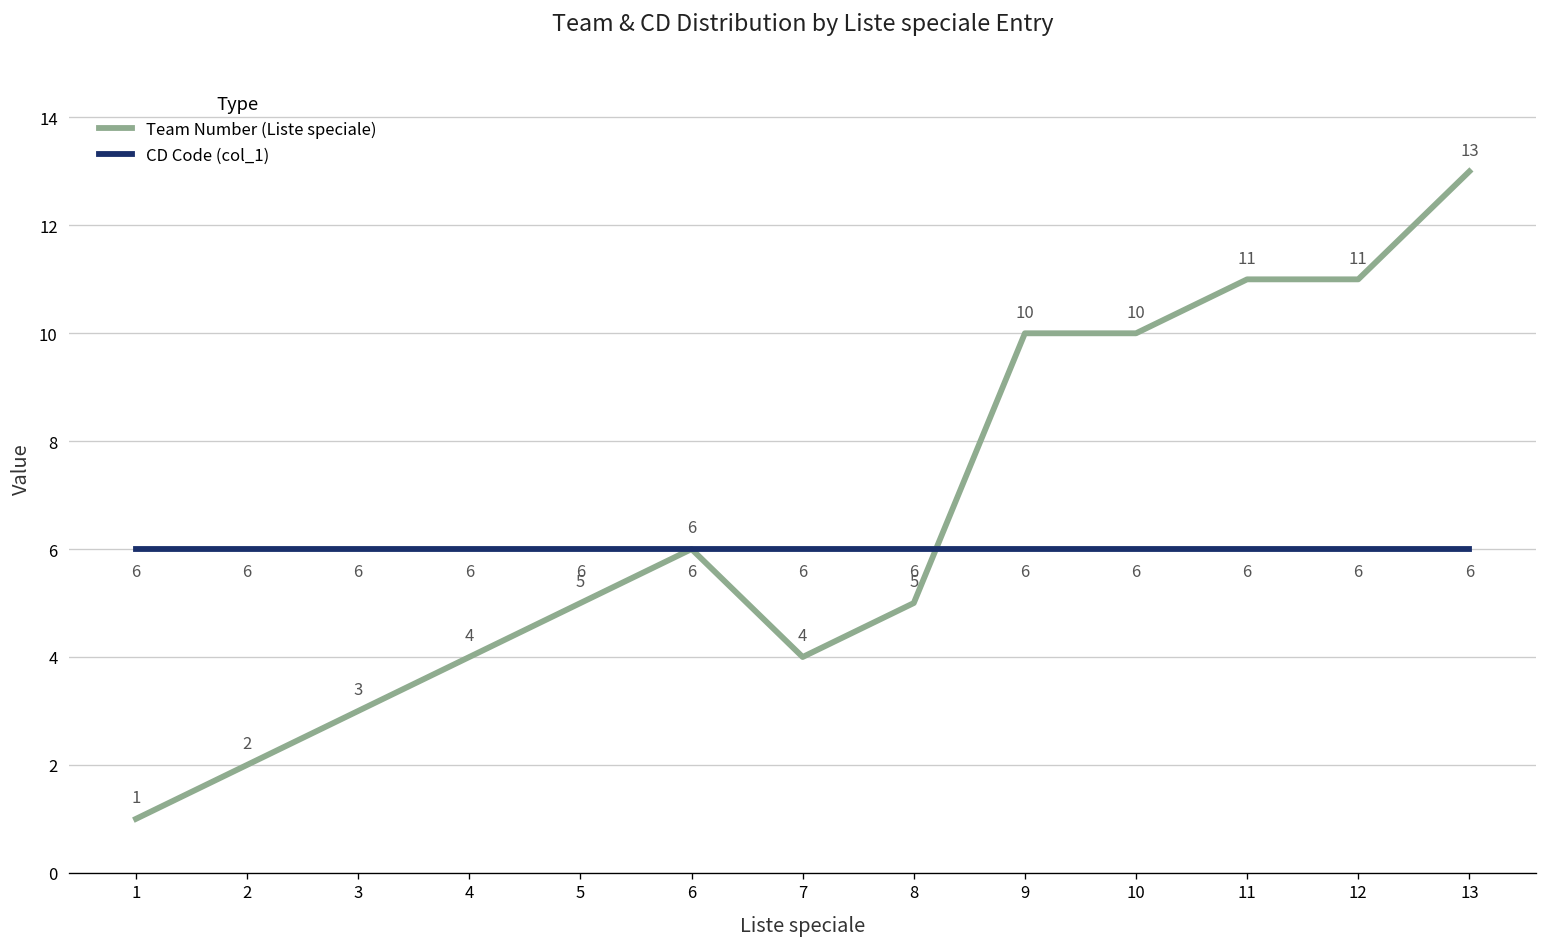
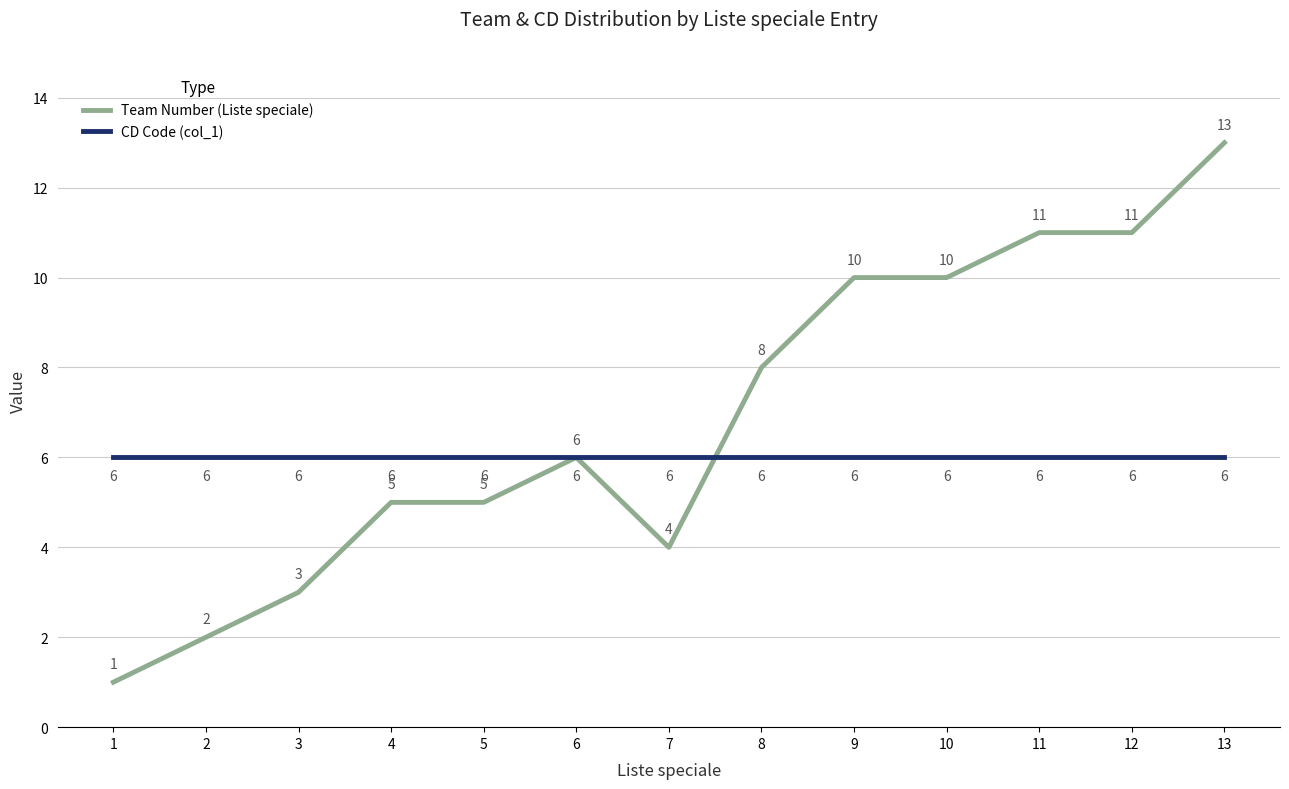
  {
    "Team Number (Liste speciale)": {
      "1": 1,
      "2": 2,
      "3": 3,
-     "4": 4,
+     "4": 5,
      "7": 4,
-     "8": 5,
+     "8": 8,
      "9": 10,
      "10": 10,
      "11": 11,
      "12": 11,
      "13": 13
    },
    "CD Code (col_1)": {
      "1": 6,
      "2": 6,
      "3": 6,
      "4": 6,
      "7": 6,
      "9": 6,
      "10": 6,
      "11": 6,
      "12": 6,
      "13": 6
    }
  }
